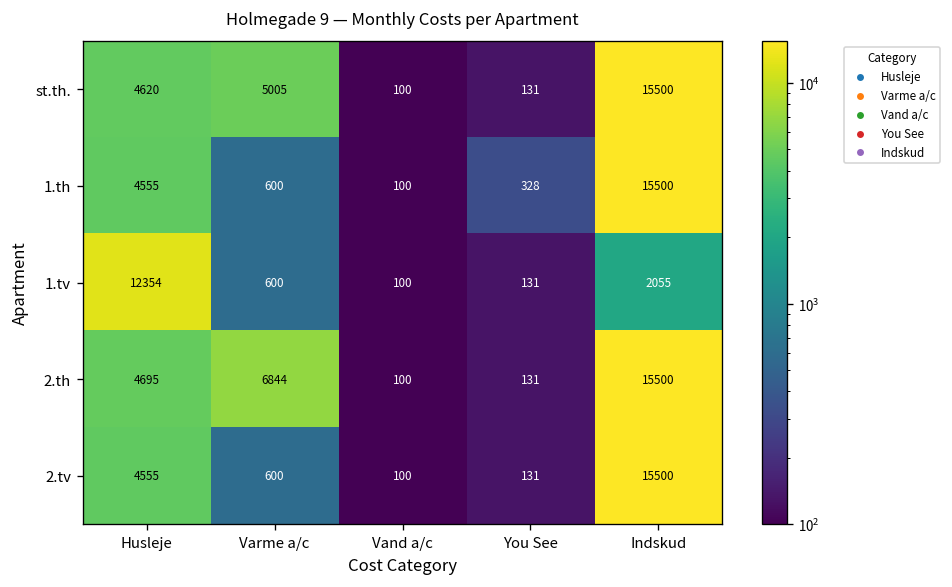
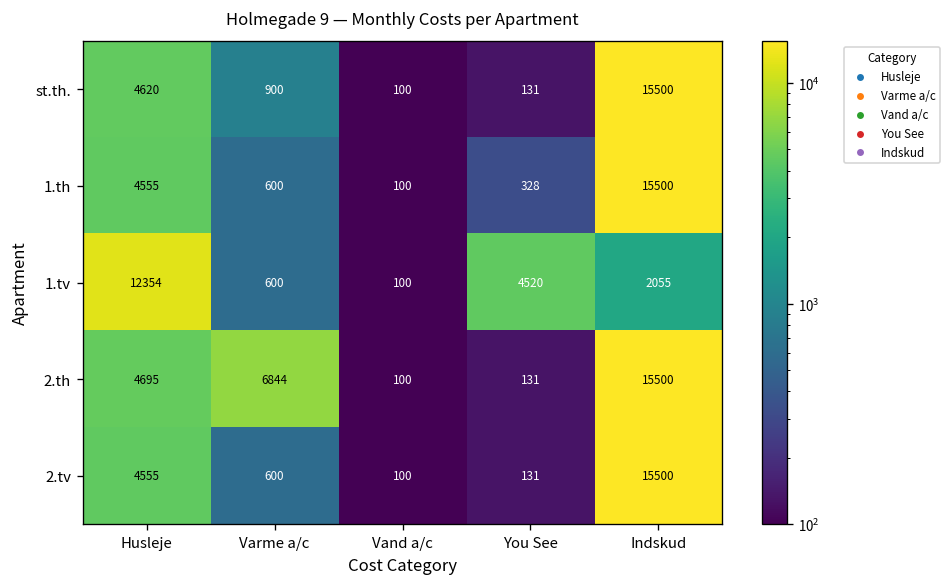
  {
    "st.th.": {
      "Husleje": 4620,
-     "Varme a/c": 5005,
+     "Varme a/c": 900,
      "Vand a/c": 100,
      "You See": 131,
      "Indskud": 15500
    },
    "1.th": {
      "Husleje": 4555,
      "Varme a/c": 600,
      "Vand a/c": 100,
      "You See": 328,
      "Indskud": 15500
    },
    "1.tv": {
      "Husleje": 12354,
      "Varme a/c": 600,
      "Vand a/c": 100,
-     "You See": 131,
+     "You See": 4520,
      "Indskud": 2055
    },
    "2.th": {
      "Husleje": 4695,
      "Varme a/c": 6844,
      "Vand a/c": 100,
      "You See": 131,
      "Indskud": 15500
    },
    "2.tv": {
      "Husleje": 4555,
      "Varme a/c": 600,
      "Vand a/c": 100,
      "You See": 131,
      "Indskud": 15500
    }
  }
